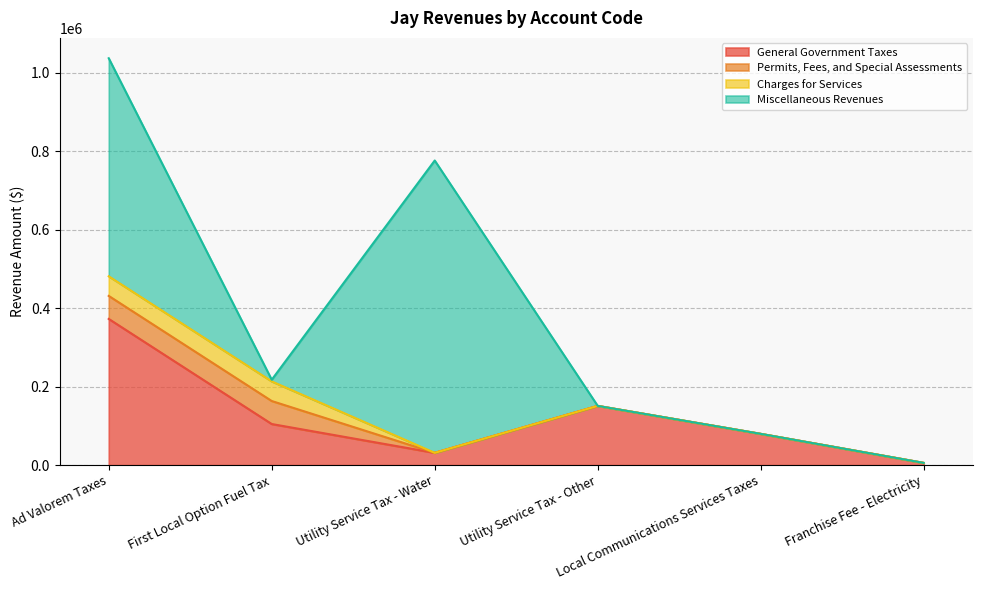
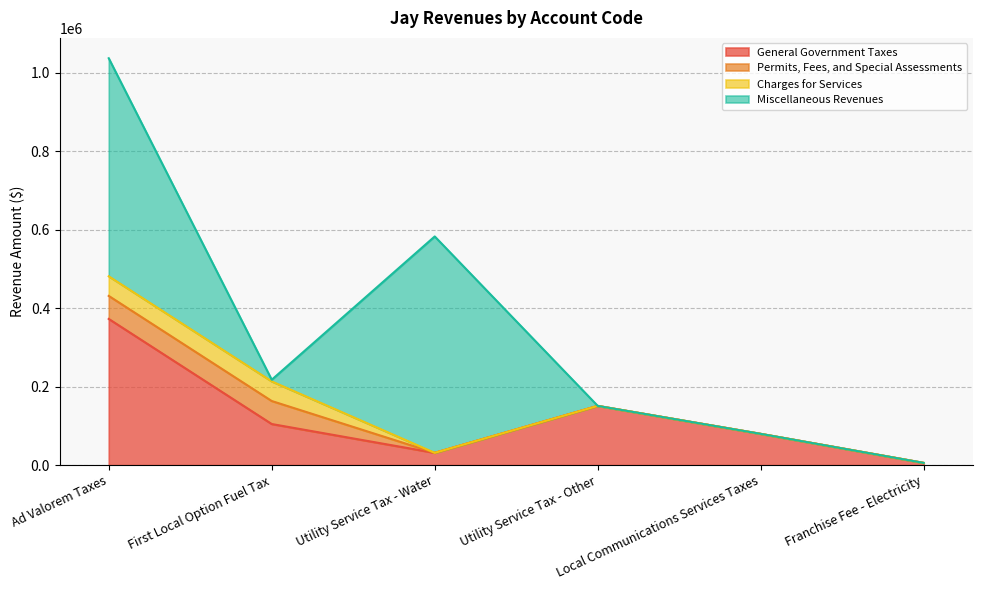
  {
    "Charges for Services": {
      "Ad Valorem Taxes": 50000
    },
    "Miscellaneous Revenues": {
      "Ad Valorem Taxes": 560000,
-     "Utility Service Tax - Water": 750000
+     "Utility Service Tax - Water": 550000
    }
  }
